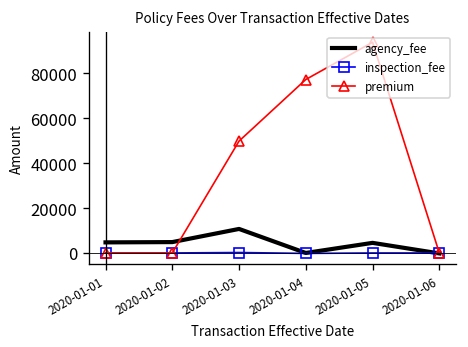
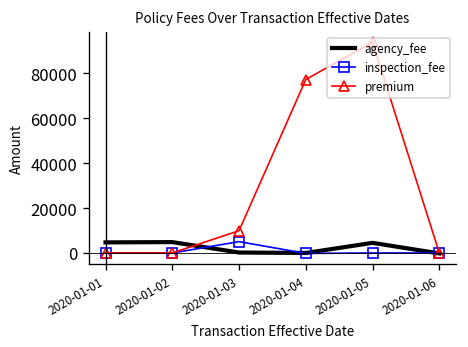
  {
    "agency_fee": {
      "2020-01-01": 5000,
      "2020-01-02": 5000,
-     "2020-01-03": 11000,
+     "2020-01-03": 0,
      "2020-01-05": 5000
    },
    "inspection_fee": {
-     "2020-01-03": 0,
+     "2020-01-03": 5000,
      "2020-01-05": 0
    },
    "premium": {
-     "2020-01-03": 50000,
+     "2020-01-03": 10000,
      "2020-01-04": 77000
    }
  }
